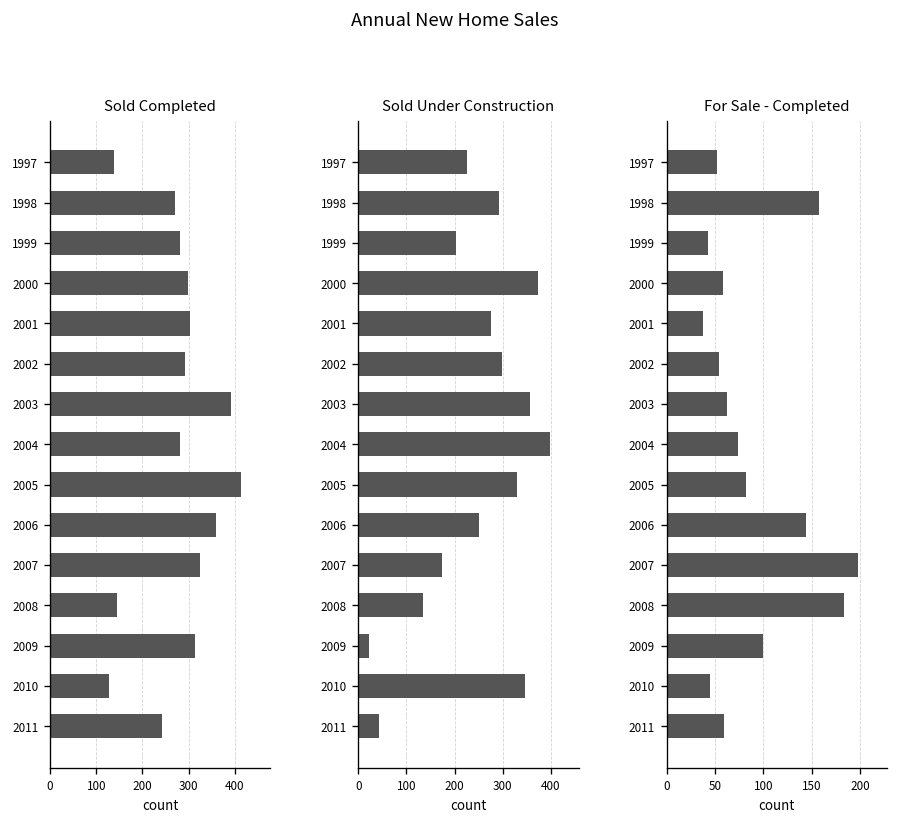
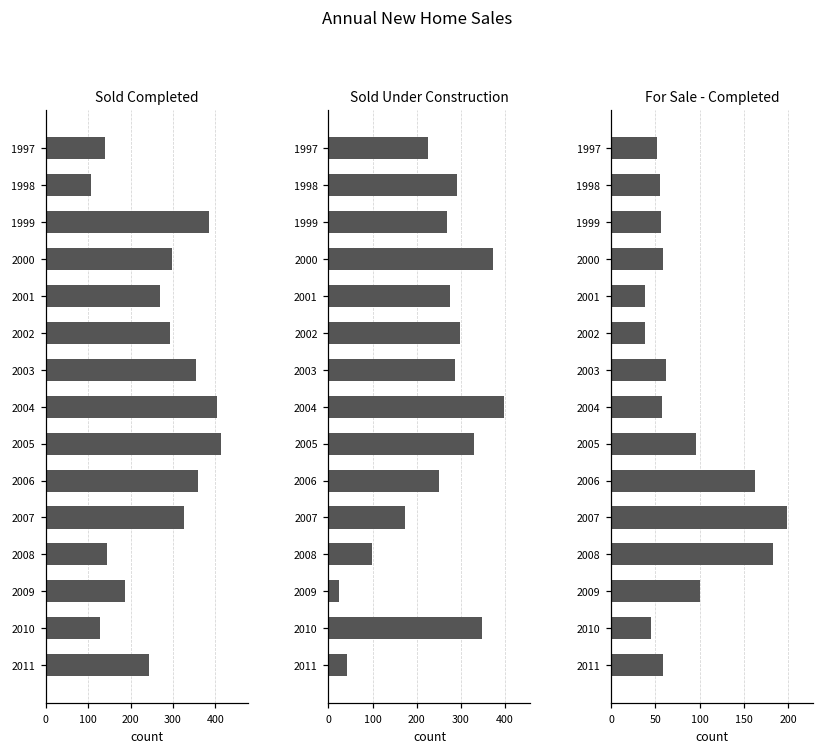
  {
    "Sold Completed": {
      "1997": 140,
-     "1998": 270,
-     "1999": 280,
+     "1998": 110,
+     "1999": 380,
      "2000": 300,
-     "2001": 300,
+     "2001": 270,
      "2002": 290,
-     "2003": 390,
-     "2004": 280,
+     "2003": 350,
+     "2004": 400,
      "2005": 410,
      "2006": 360,
      "2007": 330,
      "2008": 140,
-     "2009": 310,
+     "2009": 190,
      "2010": 130,
      "2011": 240
    },
    "Sold Under Construction": {
      "1997": 230,
      "1998": 290,
-     "1999": 200,
+     "1999": 270,
      "2000": 370,
      "2001": 280,
      "2002": 300,
-     "2003": 360,
+     "2003": 290,
      "2004": 400,
      "2005": 330,
      "2006": 250,
      "2007": 170,
-     "2008": 130,
+     "2008": 100,
      "2009": 20,
      "2010": 350,
      "2011": 40
    },
    "For Sale - Completed": {
      "1997": 50,
-     "1998": 160,
-     "1999": 40,
+     "1998": 60,
+     "1999": 60,
      "2000": 60,
      "2001": 40,
-     "2002": 50,
+     "2002": 40,
      "2003": 60,
-     "2004": 70,
-     "2005": 80,
-     "2006": 140,
+     "2004": 60,
+     "2005": 100,
+     "2006": 160,
      "2007": 200,
      "2008": 180,
      "2009": 100,
      "2010": 50,
      "2011": 60
    }
  }
